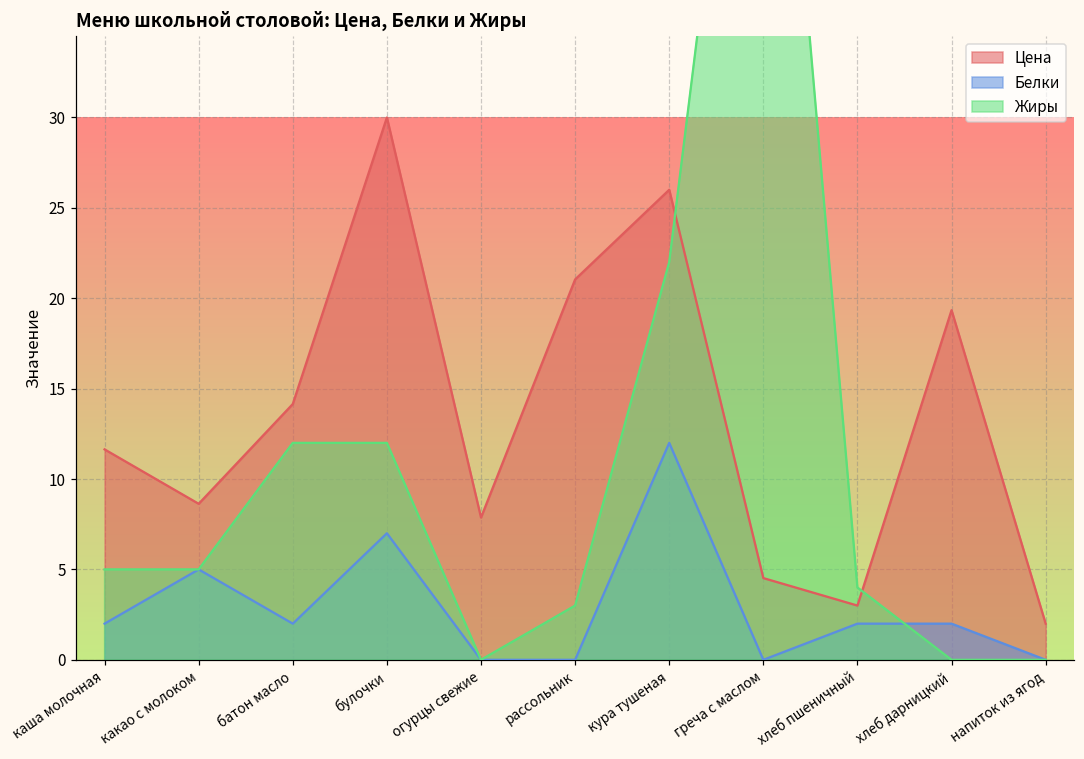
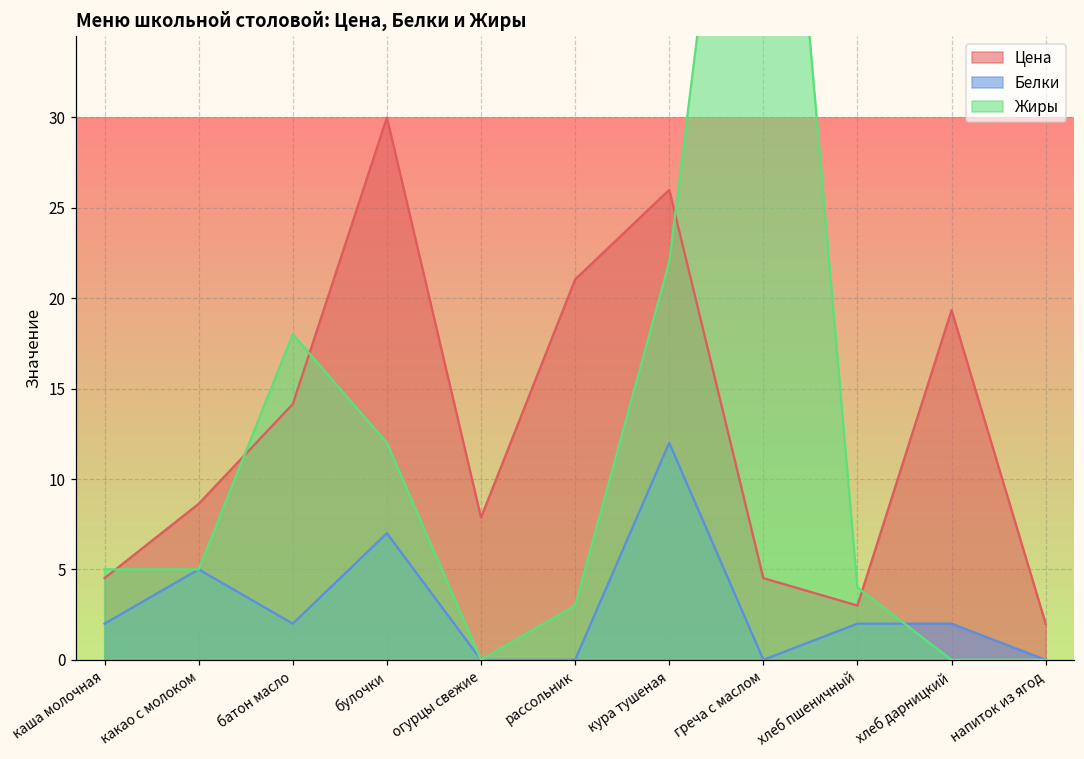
  {
    "Цена": {
-     "каша молочная": 11.6,
+     "каша молочная": 4.5,
      "какао с молоком": 8.6,
      "батон масло": 14.2,
      "булочки": 30.0,
      "огурцы свежие": 7.9,
      "рассольник": 21.0,
      "кура тушеная": 26.0,
      "греча с маслом": 4.5,
      "хлеб пшеничный": 3.0,
      "хлеб дарницкий": 19.3,
      "напиток из ягод": 2.0
    },
    "Белки": {
      "каша молочная": 2.0,
      "батон масло": 2.0,
      "булочки": 7.0,
      "рассольник": 0.0,
      "кура тушеная": 12.0,
      "греча с маслом": 0.0,
      "хлеб пшеничный": 2.0,
      "хлеб дарницкий": 2.0
    },
    "Жиры": {
      "каша молочная": 5,
-     "батон масло": 12,
+     "батон масло": 18,
      "булочки": 12,
      "рассольник": 3,
      "кура тушеная": 22,
      "хлеб пшеничный": 4,
      "хлеб дарницкий": 0
    }
  }
